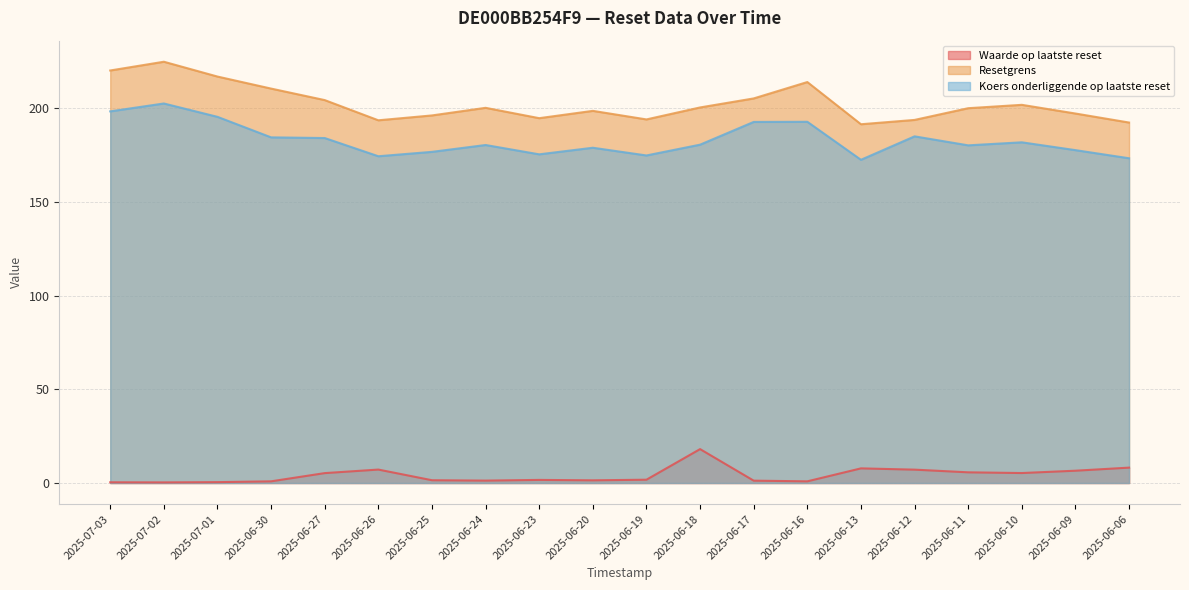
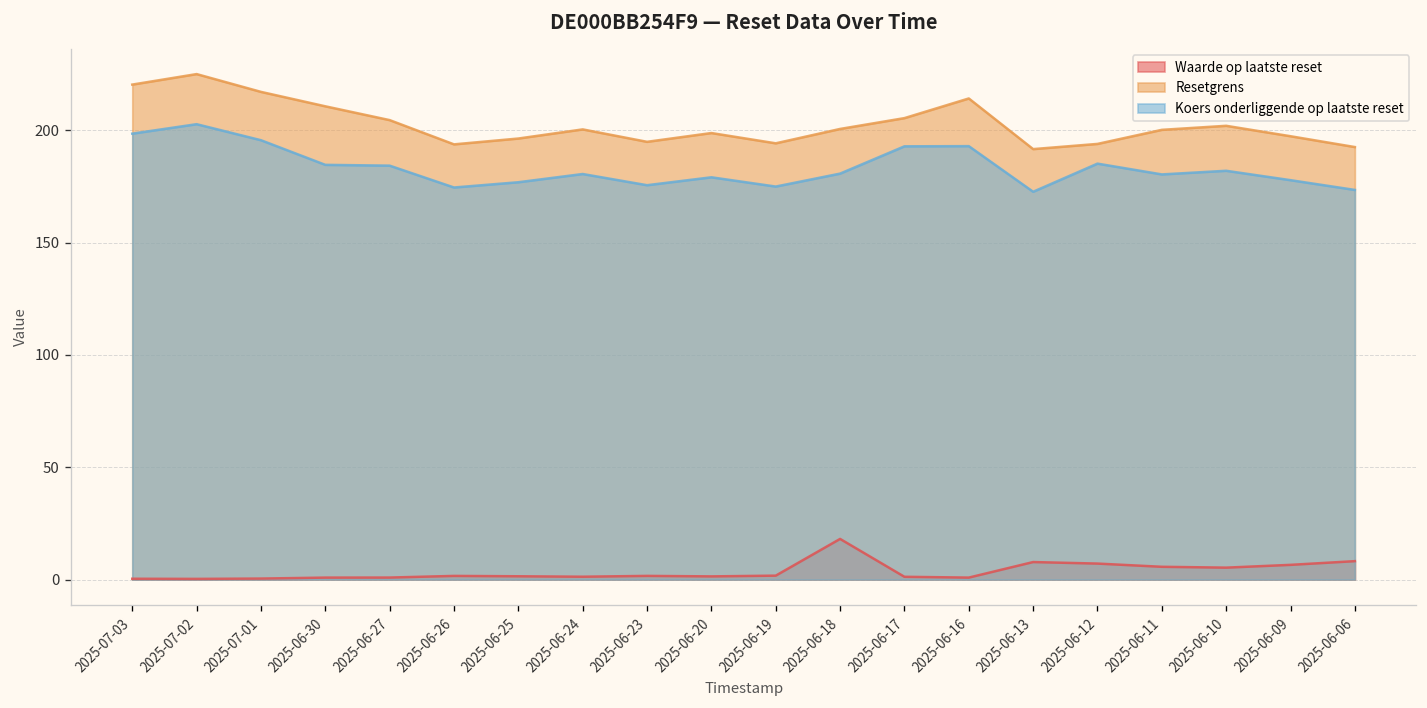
  {
    "Waarde op laatste reset": {
      "2025-07-03": 0,
      "2025-07-02": 0,
      "2025-07-01": 0,
      "2025-06-30": 1,
-     "2025-06-27": 5,
-     "2025-06-26": 7,
+     "2025-06-27": 1,
+     "2025-06-26": 2,
      "2025-06-25": 1,
      "2025-06-24": 1,
      "2025-06-23": 2,
      "2025-06-20": 1,
      "2025-06-19": 2,
      "2025-06-18": 18,
      "2025-06-17": 1,
      "2025-06-16": 1,
      "2025-06-13": 8,
      "2025-06-12": 7,
      "2025-06-11": 6,
      "2025-06-10": 5,
      "2025-06-09": 7,
      "2025-06-06": 8
    },
    "Resetgrens": {
      "2025-07-03": 220,
      "2025-07-02": 225,
      "2025-07-01": 217,
      "2025-06-30": 211,
      "2025-06-27": 204,
      "2025-06-26": 194,
      "2025-06-25": 196,
      "2025-06-24": 200,
      "2025-06-23": 195,
      "2025-06-20": 199,
      "2025-06-19": 194,
      "2025-06-18": 201,
      "2025-06-17": 205,
      "2025-06-16": 214,
      "2025-06-13": 192,
      "2025-06-12": 194,
      "2025-06-11": 200,
      "2025-06-10": 202,
      "2025-06-09": 197,
      "2025-06-06": 192
    },
    "Koers onderliggende op laatste reset": {
      "2025-07-03": 198,
      "2025-07-02": 203,
      "2025-07-01": 196,
      "2025-06-30": 185,
      "2025-06-27": 184,
      "2025-06-26": 174,
      "2025-06-25": 177,
      "2025-06-24": 180,
      "2025-06-23": 176,
      "2025-06-20": 179,
      "2025-06-19": 175,
      "2025-06-18": 181,
      "2025-06-17": 193,
      "2025-06-16": 193,
      "2025-06-13": 173,
      "2025-06-12": 185,
      "2025-06-11": 180,
      "2025-06-10": 182,
      "2025-06-09": 178,
      "2025-06-06": 173
    }
  }
